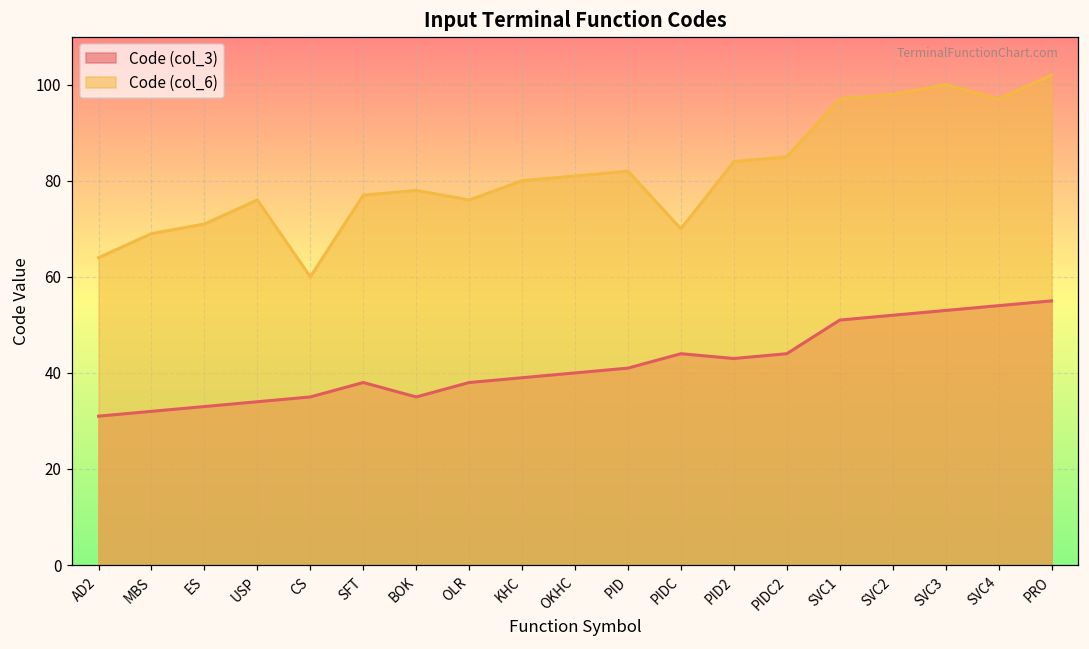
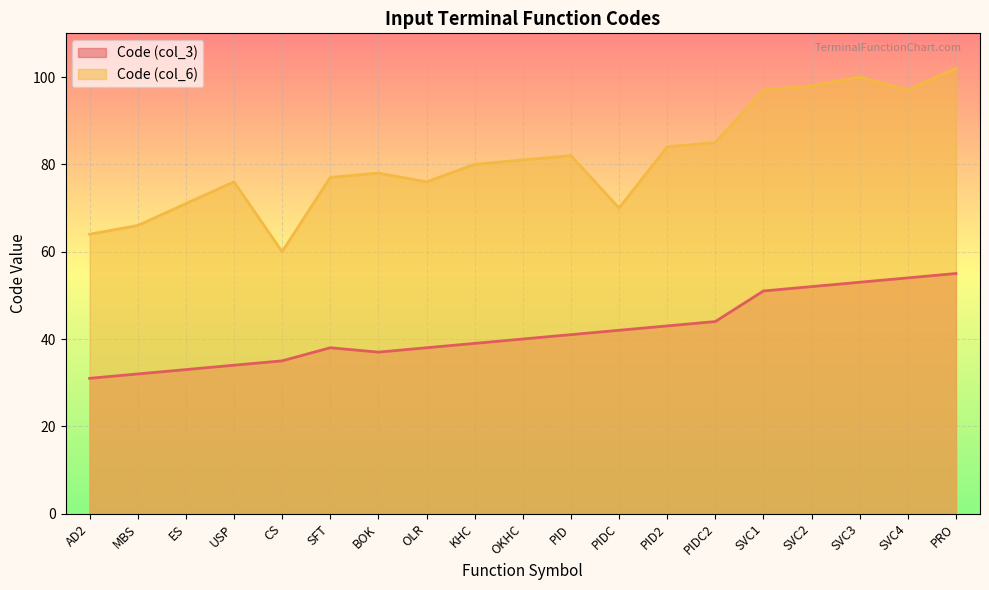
  {
    "Code (col_3)": {
      "AD2": 31,
      "MBS": 32,
      "ES": 33,
      "USP": 34,
      "CS": 35,
      "SFT": 38,
-     "BOK": 35,
+     "BOK": 37,
      "OLR": 38,
      "KHC": 39,
      "OKHC": 40,
      "PID": 41,
-     "PIDC": 44,
+     "PIDC": 42,
      "PID2": 43,
      "PIDC2": 44,
      "SVC1": 51,
      "SVC2": 52,
      "SVC3": 53,
      "SVC4": 54,
      "PRO": 55
    },
    "Code (col_6)": {
      "AD2": 64,
-     "MBS": 69,
+     "MBS": 66,
      "ES": 71,
      "USP": 76,
      "CS": 60,
      "SFT": 77,
      "BOK": 78,
      "OLR": 76,
      "KHC": 80,
      "OKHC": 81,
      "PID": 82,
      "PIDC": 70,
      "PID2": 84,
      "PIDC2": 85,
      "SVC1": 97,
      "SVC2": 98,
      "SVC3": 100,
      "SVC4": 97,
      "PRO": 102
    }
  }
